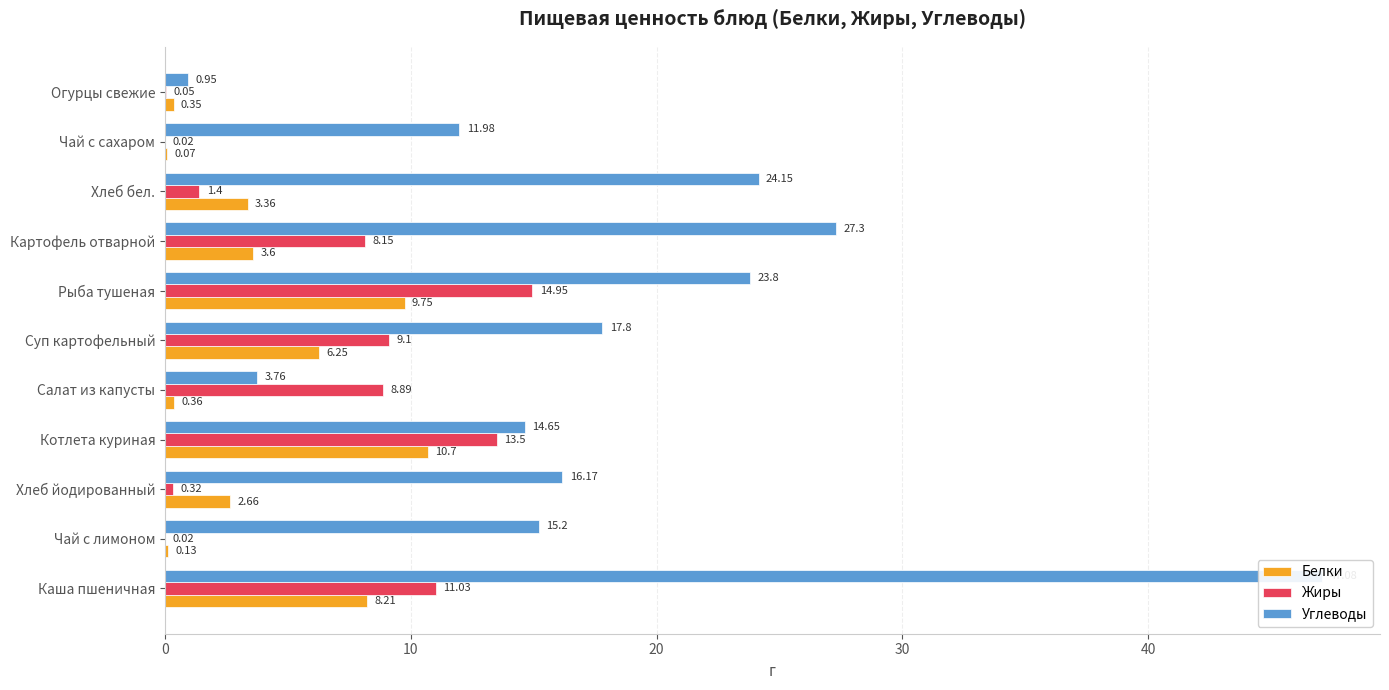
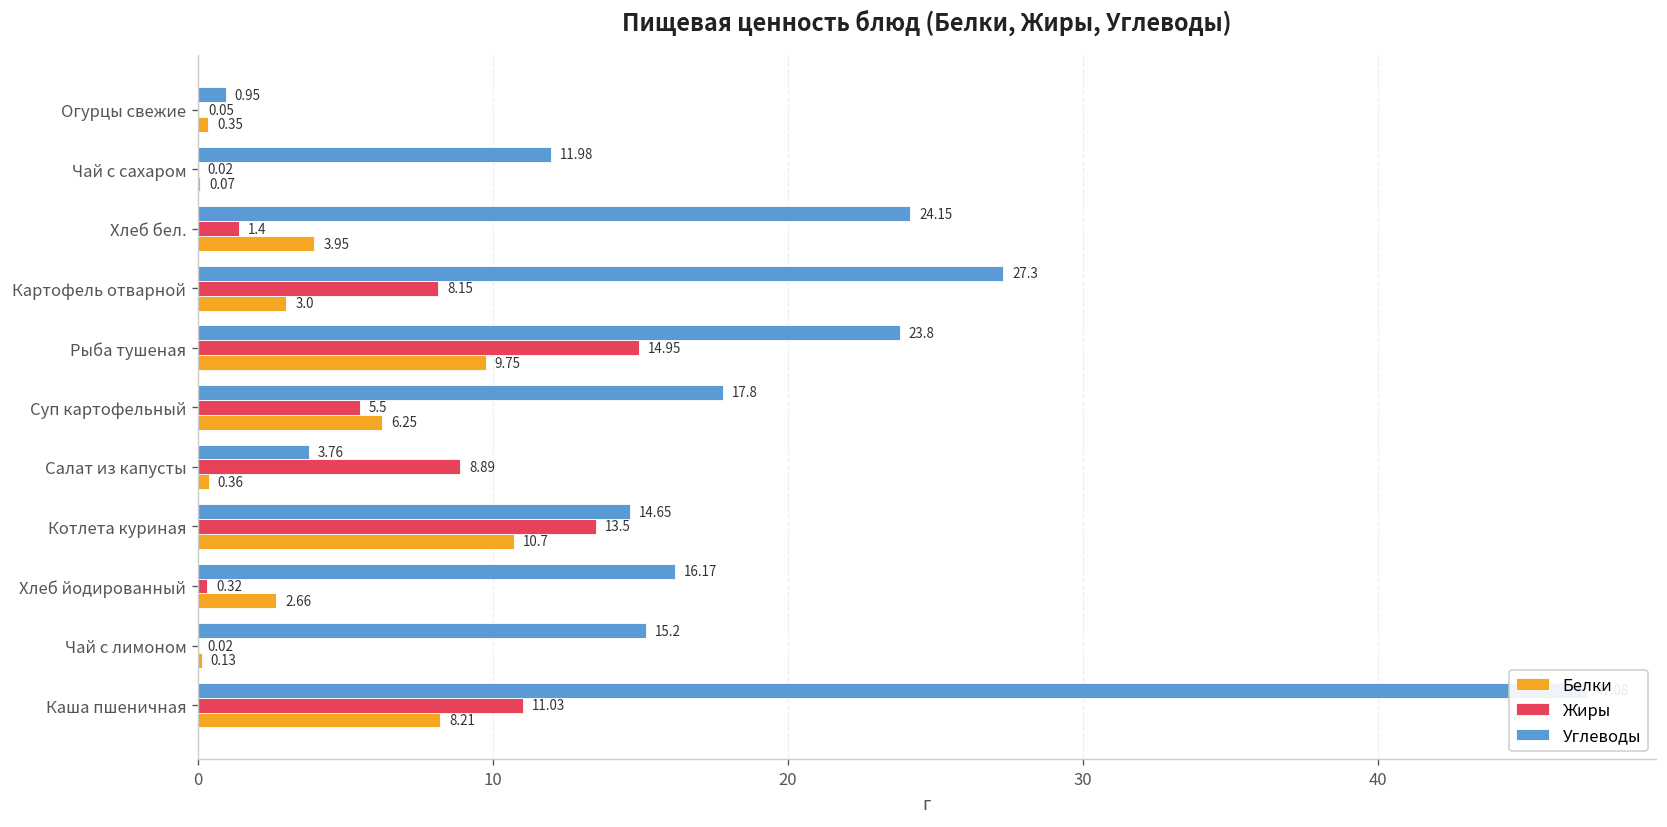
  {
    "Белки": {
      "Огурцы свежие": 0.35,
      "Чай с сахаром": 0.07,
-     "Хлеб бел.": 3.36,
-     "Картофель отварной": 3.6,
+     "Хлеб бел.": 3.95,
+     "Картофель отварной": 3.0,
      "Рыба тушеная": 9.75,
      "Суп картофельный": 6.25,
      "Салат из капусты": 0.36,
      "Котлета куриная": 10.7,
      "Хлеб йодированный": 2.66,
      "Чай с лимоном": 0.13,
      "Каша пшеничная": 8.21
    },
    "Жиры": {
      "Огурцы свежие": 0.05,
      "Чай с сахаром": 0.02,
      "Хлеб бел.": 1.4,
      "Картофель отварной": 8.15,
      "Рыба тушеная": 14.95,
-     "Суп картофельный": 9.1,
+     "Суп картофельный": 5.5,
      "Салат из капусты": 8.89,
      "Котлета куриная": 13.5,
      "Хлеб йодированный": 0.32,
      "Чай с лимоном": 0.02,
      "Каша пшеничная": 11.03
    },
    "Углеводы": {
      "Огурцы свежие": 0.95,
      "Чай с сахаром": 11.98,
      "Хлеб бел.": 24.15,
      "Картофель отварной": 27.3,
      "Рыба тушеная": 23.8,
      "Суп картофельный": 17.8,
      "Салат из капусты": 3.76,
      "Котлета куриная": 14.65,
      "Хлеб йодированный": 16.17,
      "Чай с лимоном": 15.2
    }
  }
